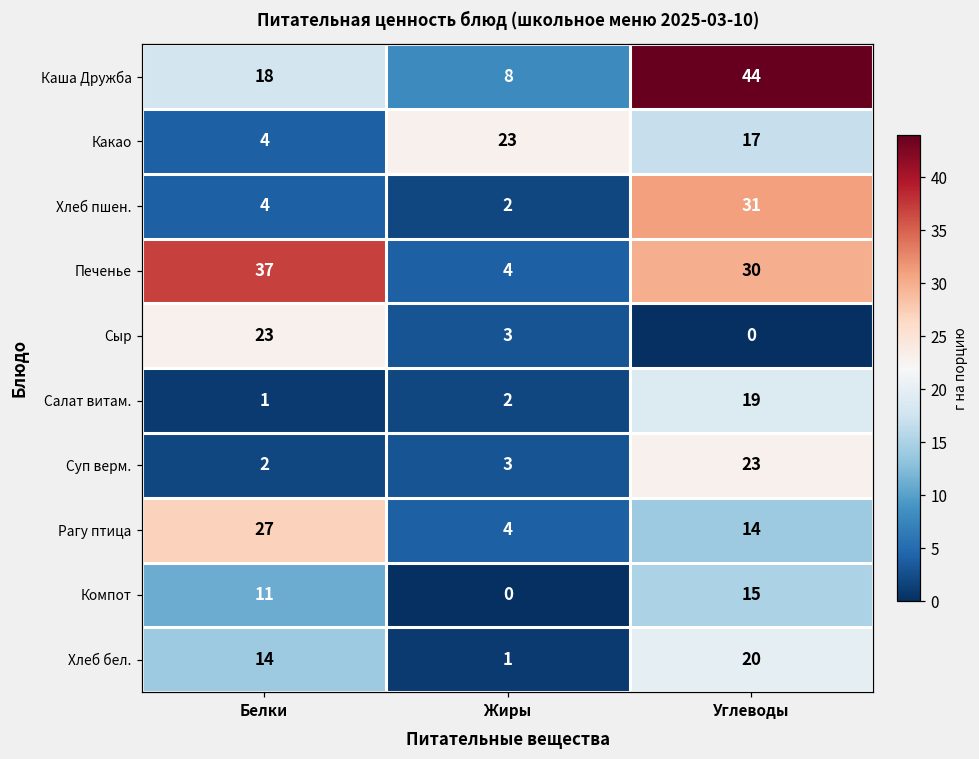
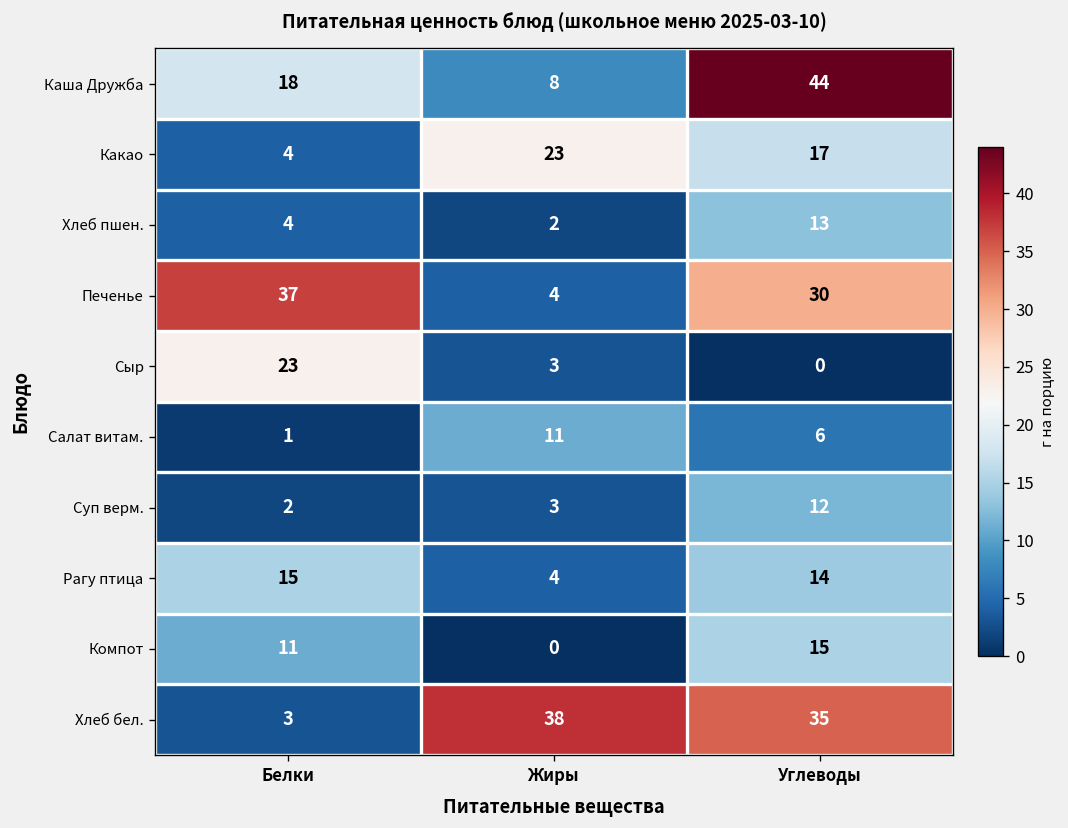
  {
    "Каша Дружба": {
      "Белки": 18,
      "Жиры": 8,
      "Углеводы": 44
    },
    "Какао": {
      "Белки": 4,
      "Жиры": 23,
      "Углеводы": 17
    },
    "Хлеб пшен.": {
      "Белки": 4,
      "Жиры": 2,
-     "Углеводы": 31
+     "Углеводы": 13
    },
    "Печенье": {
      "Белки": 37,
      "Жиры": 4,
      "Углеводы": 30
    },
    "Сыр": {
      "Белки": 23,
      "Жиры": 3,
      "Углеводы": 0
    },
    "Салат витам.": {
      "Белки": 1,
-     "Жиры": 2,
-     "Углеводы": 19
+     "Жиры": 11,
+     "Углеводы": 6
    },
    "Суп верм.": {
      "Белки": 2,
      "Жиры": 3,
-     "Углеводы": 23
+     "Углеводы": 12
    },
    "Рагу птица": {
-     "Белки": 27,
+     "Белки": 15,
      "Жиры": 4,
      "Углеводы": 14
    },
    "Компот": {
      "Белки": 11,
      "Жиры": 0,
      "Углеводы": 15
    },
    "Хлеб бел.": {
-     "Белки": 14,
-     "Жиры": 1,
-     "Углеводы": 20
+     "Белки": 3,
+     "Жиры": 38,
+     "Углеводы": 35
    }
  }
